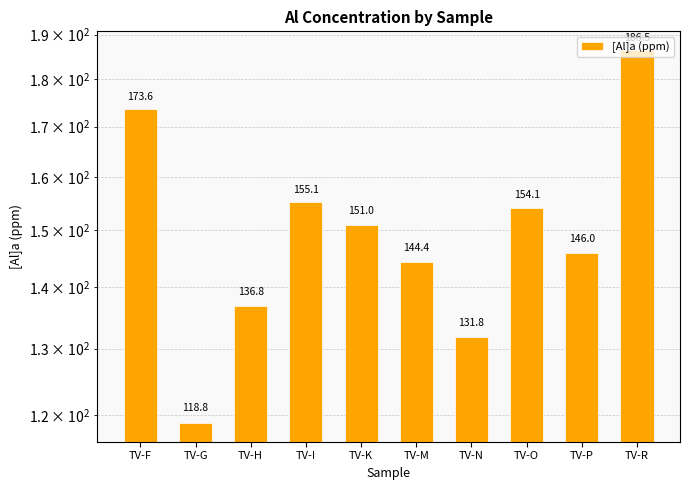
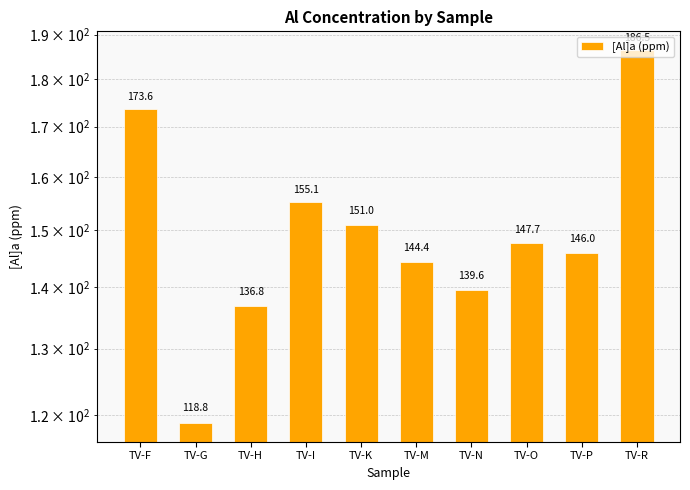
  {
    "TV-F": 173.6,
    "TV-G": 118.8,
    "TV-H": 136.8,
    "TV-I": 155.1,
    "TV-K": 151.0,
    "TV-M": 144.4,
-   "TV-N": 131.8,
-   "TV-O": 154.1,
+   "TV-N": 139.6,
+   "TV-O": 147.7,
    "TV-P": 146.0
  }
